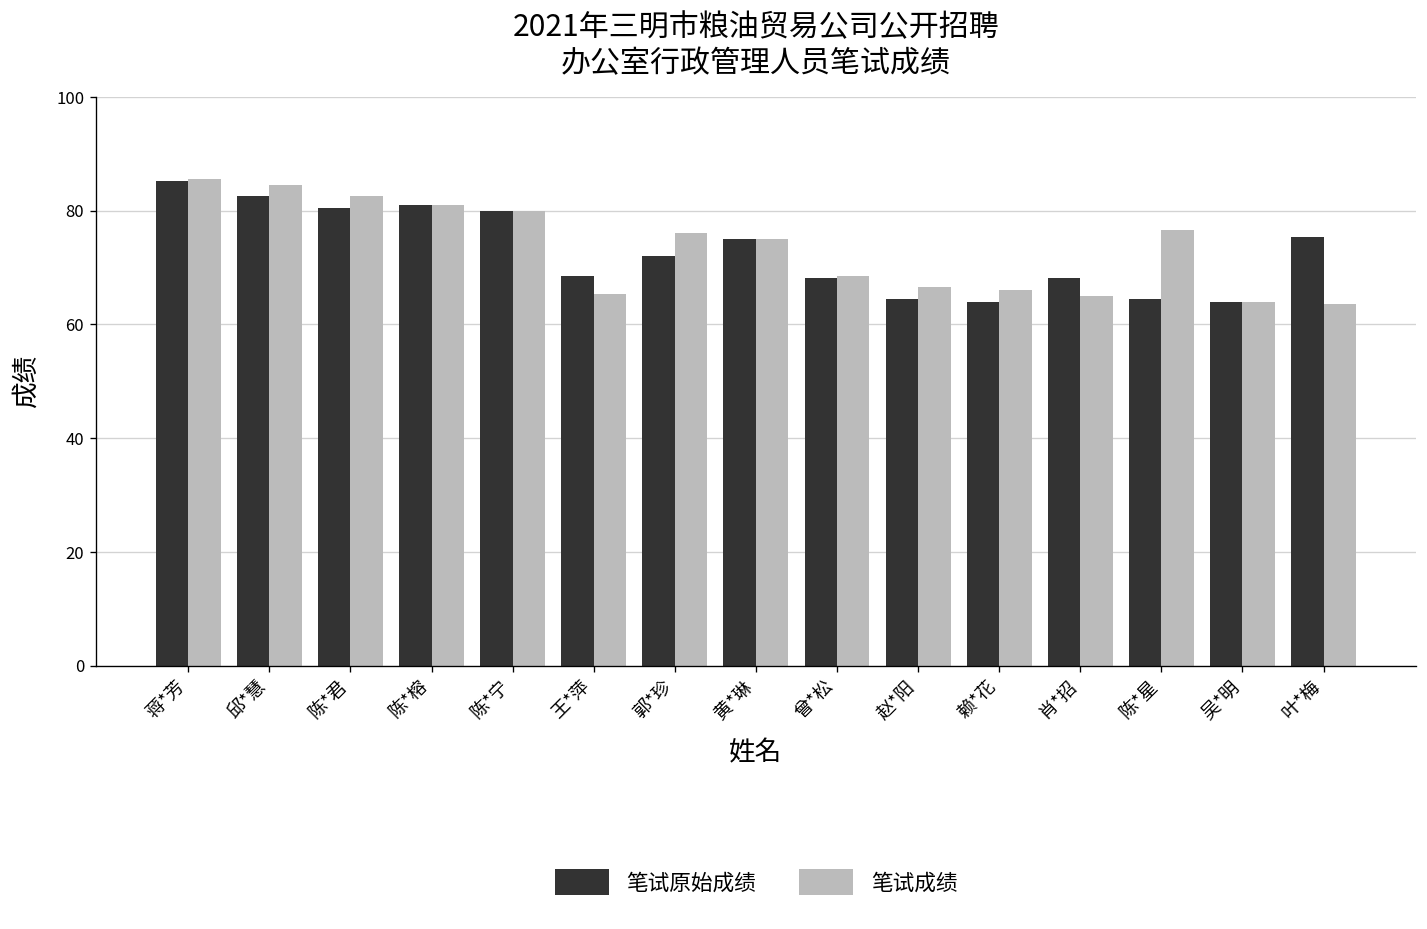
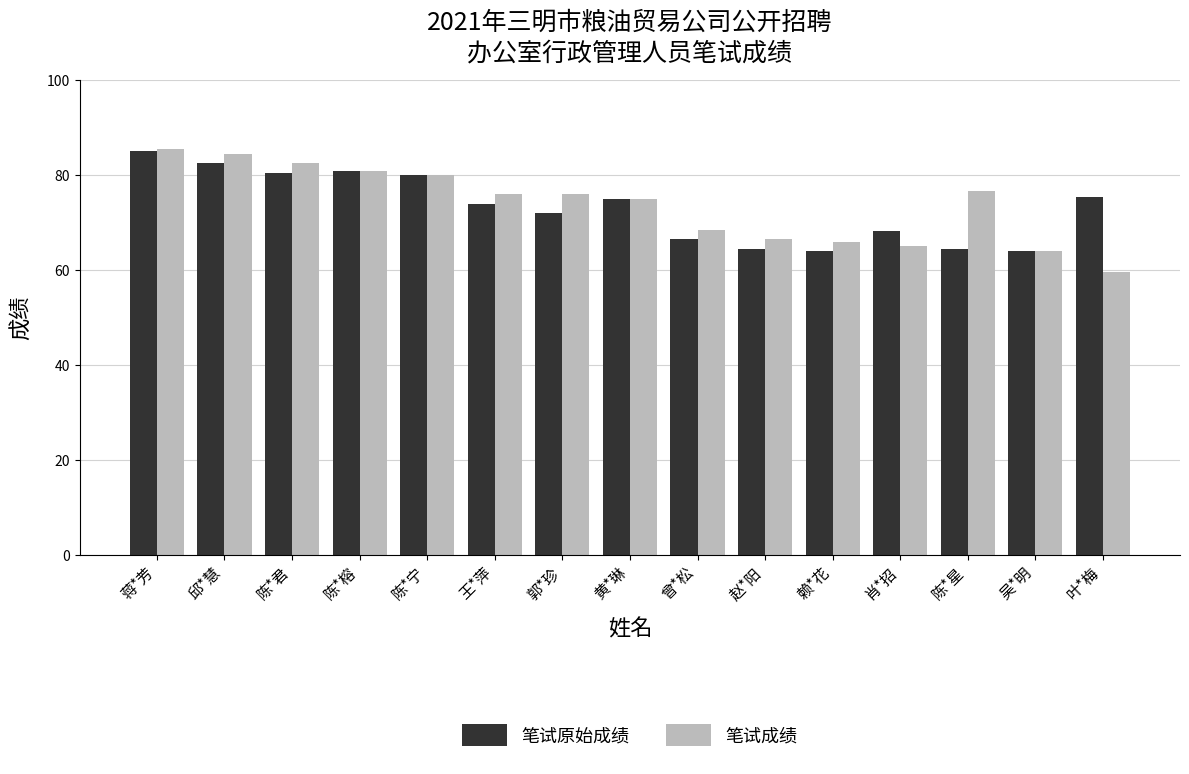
  {
    "笔试原始成绩": {
      "蒋*芳": 85,
      "邱*慧": 83,
      "陈*君": 81,
      "陈*榕": 81,
      "陈*宁": 80,
-     "王*萍": 69,
+     "王*萍": 74,
      "郭*珍": 72,
      "黄*琳": 75,
-     "曾*松": 68,
+     "曾*松": 67,
      "赵*阳": 65,
      "赖*花": 64,
      "肖*招": 68,
      "陈*星": 65,
      "吴*明": 64,
      "叶*梅": 75
    },
    "笔试成绩": {
      "蒋*芳": 86,
      "邱*慧": 85,
      "陈*君": 83,
      "陈*榕": 81,
      "陈*宁": 80,
-     "王*萍": 65,
+     "王*萍": 76,
      "郭*珍": 76,
      "黄*琳": 75,
      "曾*松": 69,
      "赵*阳": 67,
      "赖*花": 66,
      "肖*招": 65,
      "陈*星": 77,
      "吴*明": 64,
-     "叶*梅": 64
+     "叶*梅": 60
    }
  }
